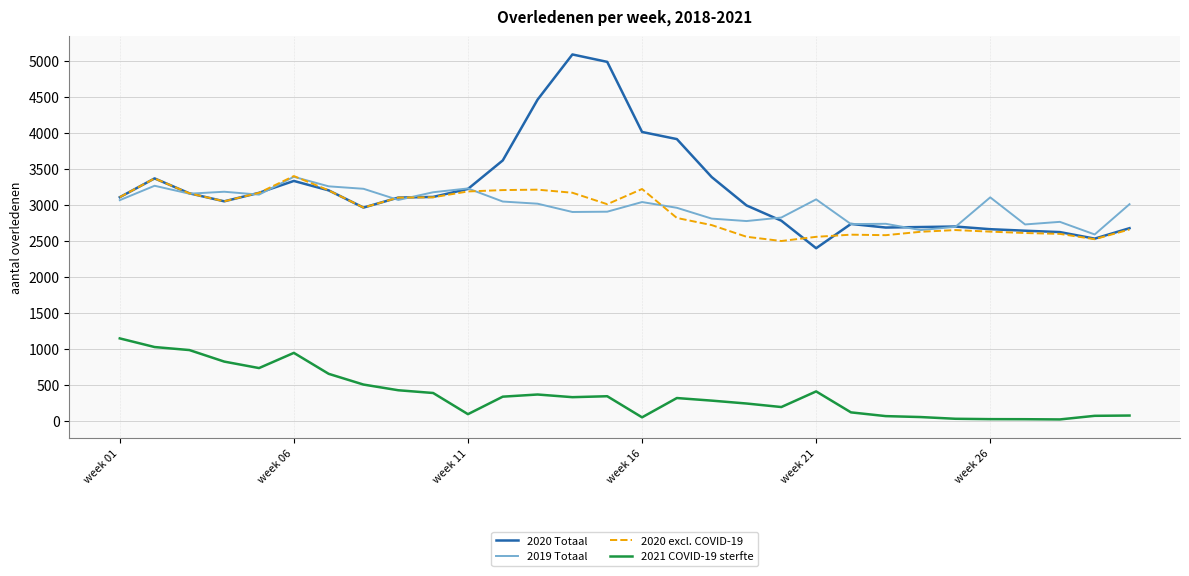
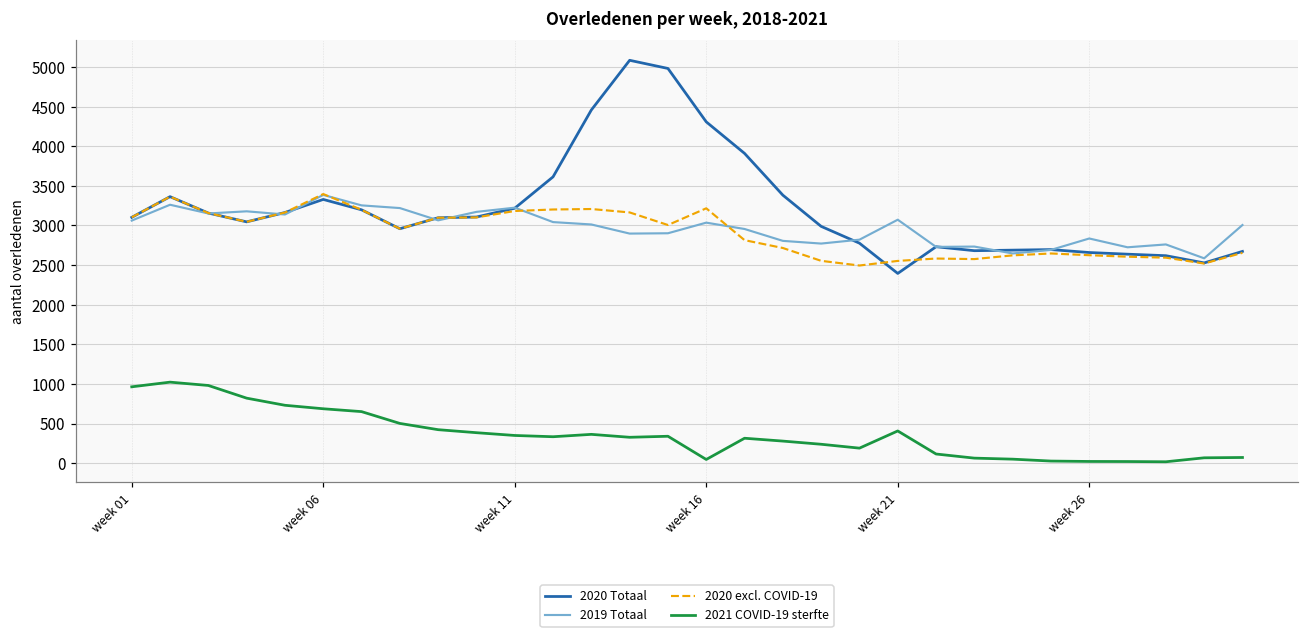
  {
    "2020 Totaal": {
      "week 06": 3300,
-     "week 16": 4000,
+     "week 16": 4300,
      "week 21": 2400
    },
    "2019 Totaal": {
      "week 01": 3100,
      "week 16": 3000,
      "week 21": 3100,
-     "week 26": 3100
+     "week 26": 2800
    },
    "2020 excl. COVID-19": {
      "week 16": 3200,
      "week 21": 2600
    },
    "2021 COVID-19 sterfte": {
-     "week 01": 1100,
-     "week 06": 900,
-     "week 11": 100,
+     "week 01": 1000,
+     "week 06": 700,
+     "week 11": 400,
      "week 16": 0,
      "week 21": 400,
      "week 26": 0
    }
  }
